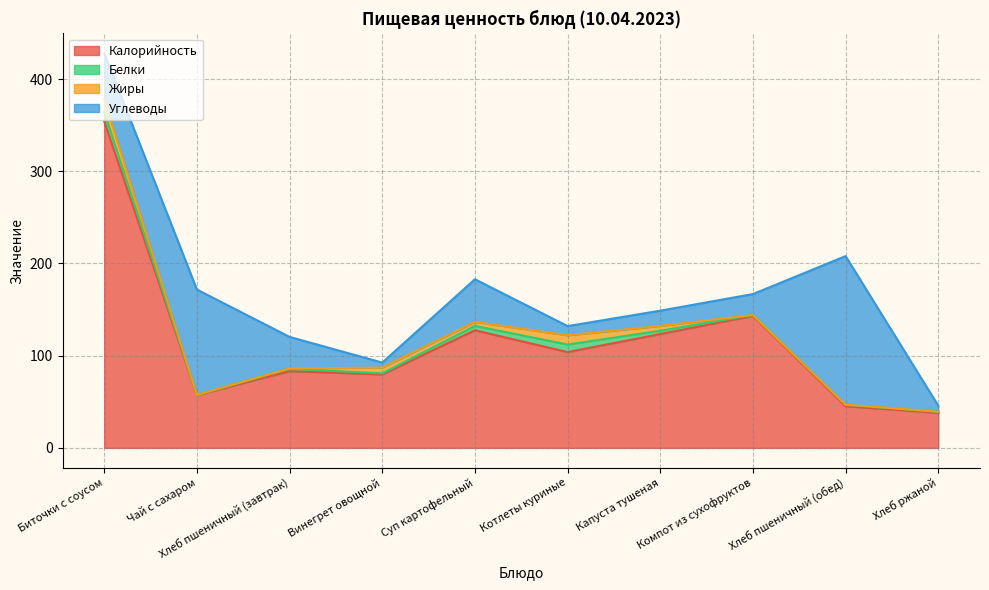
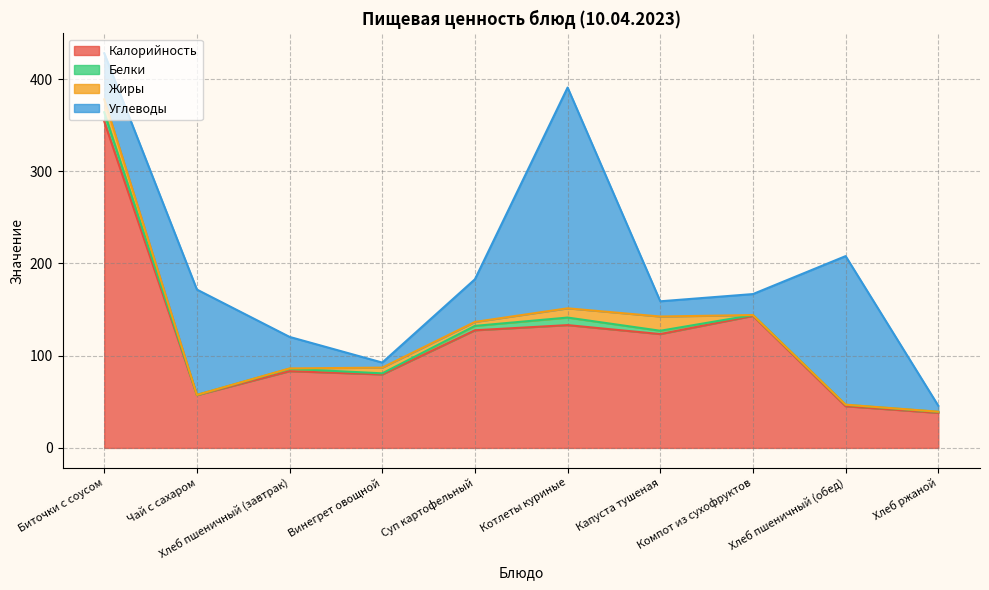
  {
    "Калорийность": {
      "Биточки с соусом": 350,
      "Суп картофельный": 130,
-     "Котлеты куриные": 100,
+     "Котлеты куриные": 130,
      "Капуста тушеная": 120
    },
    "Белки": {
      "Суп картофельный": 0,
      "Котлеты куриные": 10,
      "Капуста тушеная": 0
    },
    "Жиры": {
      "Винегрет овощной": 10,
      "Суп картофельный": 0,
      "Котлеты куриные": 10,
-     "Капуста тушеная": 10
+     "Капуста тушеная": 20
    },
    "Углеводы": {
      "Чай с сахаром": 110,
      "Хлеб пшеничный (завтрак)": 30,
      "Винегрет овощной": 10,
      "Суп картофельный": 50,
-     "Котлеты куриные": 10,
+     "Котлеты куриные": 240,
      "Капуста тушеная": 20,
      "Компот из сухофруктов": 20,
      "Хлеб пшеничный (обед)": 160,
      "Хлеб ржаной": 10
    }
  }
